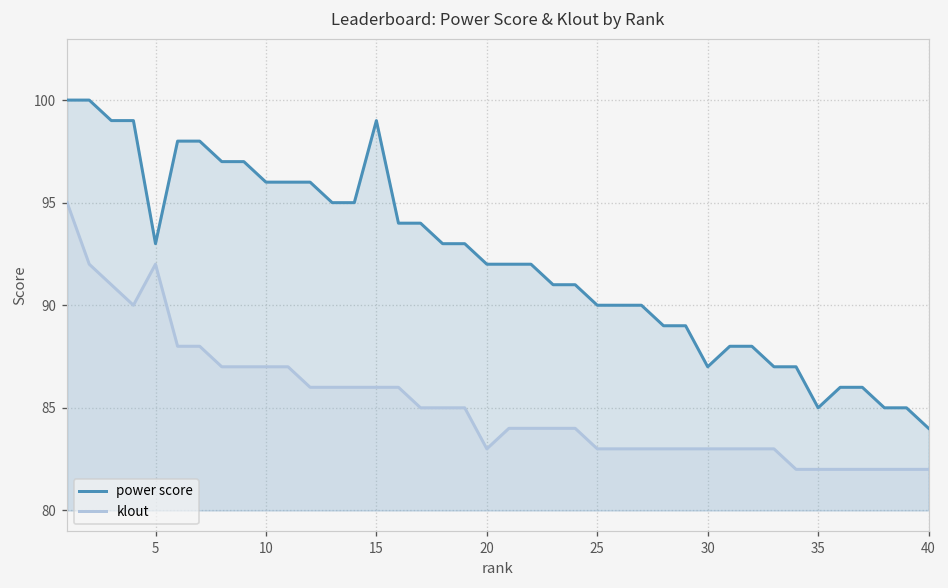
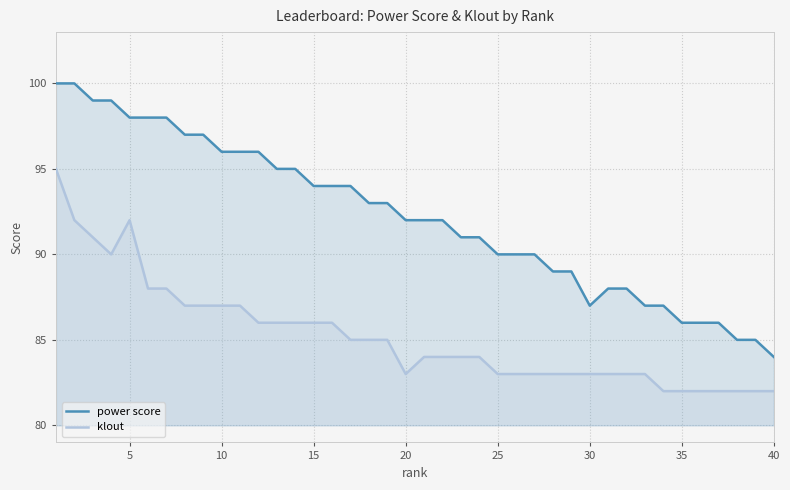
  {
    "power score": {
-     "5": 93,
+     "5": 98,
      "10": 96,
-     "15": 99,
+     "15": 94,
      "20": 92,
      "25": 90,
      "30": 87,
-     "35": 85,
+     "35": 86,
      "40": 84
    },
    "klout": {
      "5": 92,
      "10": 87,
      "15": 86,
      "20": 83,
      "25": 83,
      "30": 83,
      "35": 82,
      "40": 82
    }
  }
